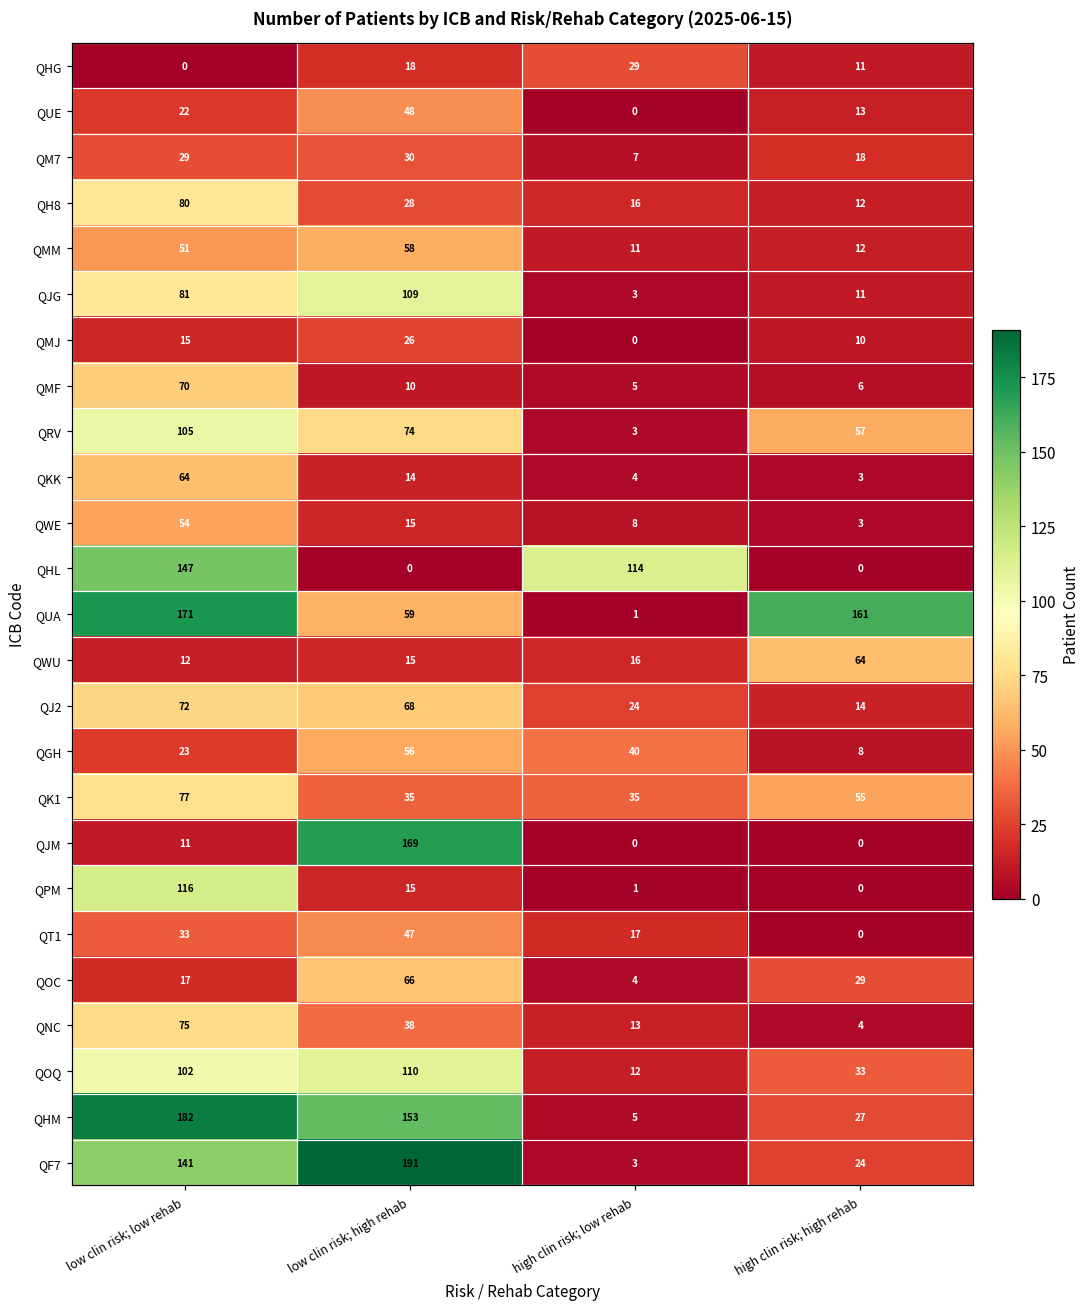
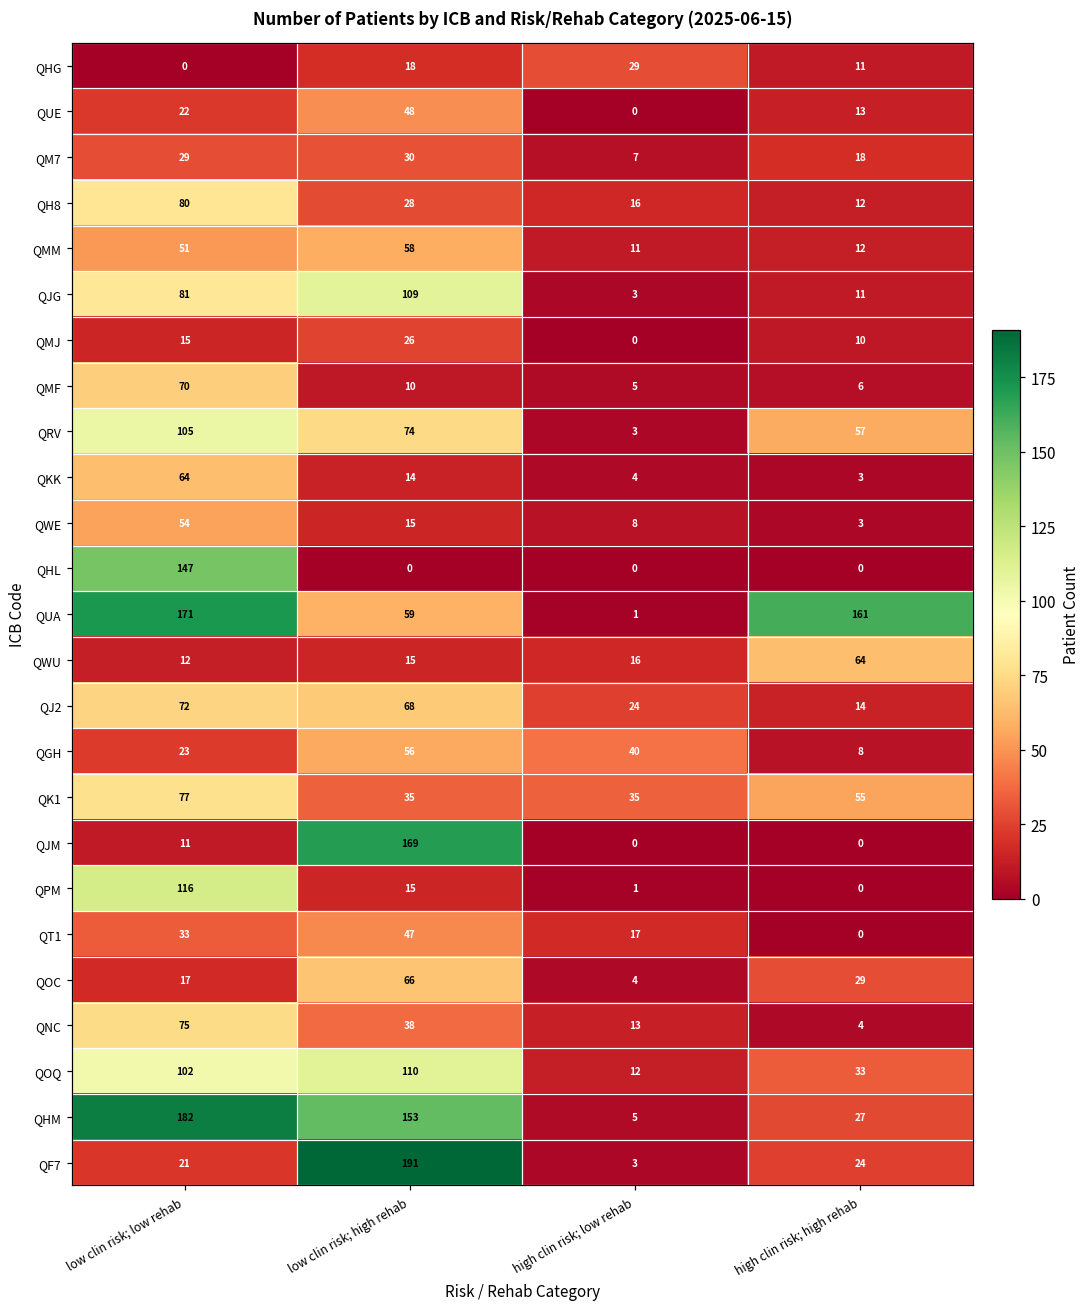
  {
    "QHG": {
      "low clin risk; low rehab": 0,
      "low clin risk; high rehab": 18,
      "high clin risk; low rehab": 29,
      "high clin risk; high rehab": 11
    },
    "QUE": {
      "low clin risk; low rehab": 22,
      "low clin risk; high rehab": 48,
      "high clin risk; low rehab": 0,
      "high clin risk; high rehab": 13
    },
    "QM7": {
      "low clin risk; low rehab": 29,
      "low clin risk; high rehab": 30,
      "high clin risk; low rehab": 7,
      "high clin risk; high rehab": 18
    },
    "QH8": {
      "low clin risk; low rehab": 80,
      "low clin risk; high rehab": 28,
      "high clin risk; low rehab": 16,
      "high clin risk; high rehab": 12
    },
    "QMM": {
      "low clin risk; low rehab": 51,
      "low clin risk; high rehab": 58,
      "high clin risk; low rehab": 11,
      "high clin risk; high rehab": 12
    },
    "QJG": {
      "low clin risk; low rehab": 81,
      "low clin risk; high rehab": 109,
      "high clin risk; low rehab": 3,
      "high clin risk; high rehab": 11
    },
    "QMJ": {
      "low clin risk; low rehab": 15,
      "low clin risk; high rehab": 26,
      "high clin risk; low rehab": 0,
      "high clin risk; high rehab": 10
    },
    "QMF": {
      "low clin risk; low rehab": 70,
      "low clin risk; high rehab": 10,
      "high clin risk; low rehab": 5,
      "high clin risk; high rehab": 6
    },
    "QRV": {
      "low clin risk; low rehab": 105,
      "low clin risk; high rehab": 74,
      "high clin risk; low rehab": 3,
      "high clin risk; high rehab": 57
    },
    "QKK": {
      "low clin risk; low rehab": 64,
      "low clin risk; high rehab": 14,
      "high clin risk; low rehab": 4,
      "high clin risk; high rehab": 3
    },
    "QWE": {
      "low clin risk; low rehab": 54,
      "low clin risk; high rehab": 15,
      "high clin risk; low rehab": 8,
      "high clin risk; high rehab": 3
    },
    "QHL": {
      "low clin risk; low rehab": 147,
      "low clin risk; high rehab": 0,
-     "high clin risk; low rehab": 114,
+     "high clin risk; low rehab": 0,
      "high clin risk; high rehab": 0
    },
    "QUA": {
      "low clin risk; low rehab": 171,
      "low clin risk; high rehab": 59,
      "high clin risk; low rehab": 1,
      "high clin risk; high rehab": 161
    },
    "QWU": {
      "low clin risk; low rehab": 12,
      "low clin risk; high rehab": 15,
      "high clin risk; low rehab": 16,
      "high clin risk; high rehab": 64
    },
    "QJ2": {
      "low clin risk; low rehab": 72,
      "low clin risk; high rehab": 68,
      "high clin risk; low rehab": 24,
      "high clin risk; high rehab": 14
    },
    "QGH": {
      "low clin risk; low rehab": 23,
      "low clin risk; high rehab": 56,
      "high clin risk; low rehab": 40,
      "high clin risk; high rehab": 8
    },
    "QK1": {
      "low clin risk; low rehab": 77,
      "low clin risk; high rehab": 35,
      "high clin risk; low rehab": 35,
      "high clin risk; high rehab": 55
    },
    "QJM": {
      "low clin risk; low rehab": 11,
      "low clin risk; high rehab": 169,
      "high clin risk; low rehab": 0,
      "high clin risk; high rehab": 0
    },
    "QPM": {
      "low clin risk; low rehab": 116,
      "low clin risk; high rehab": 15,
      "high clin risk; low rehab": 1,
      "high clin risk; high rehab": 0
    },
    "QT1": {
      "low clin risk; low rehab": 33,
      "low clin risk; high rehab": 47,
      "high clin risk; low rehab": 17,
      "high clin risk; high rehab": 0
    },
    "QOC": {
      "low clin risk; low rehab": 17,
      "low clin risk; high rehab": 66,
      "high clin risk; low rehab": 4,
      "high clin risk; high rehab": 29
    },
    "QNC": {
      "low clin risk; low rehab": 75,
      "low clin risk; high rehab": 38,
      "high clin risk; low rehab": 13,
      "high clin risk; high rehab": 4
    },
    "QOQ": {
      "low clin risk; low rehab": 102,
      "low clin risk; high rehab": 110,
      "high clin risk; low rehab": 12,
      "high clin risk; high rehab": 33
    },
    "QHM": {
      "low clin risk; low rehab": 182,
      "low clin risk; high rehab": 153,
      "high clin risk; low rehab": 5,
      "high clin risk; high rehab": 27
    },
    "QF7": {
-     "low clin risk; low rehab": 141,
+     "low clin risk; low rehab": 21,
      "low clin risk; high rehab": 191,
      "high clin risk; low rehab": 3,
      "high clin risk; high rehab": 24
    }
  }
